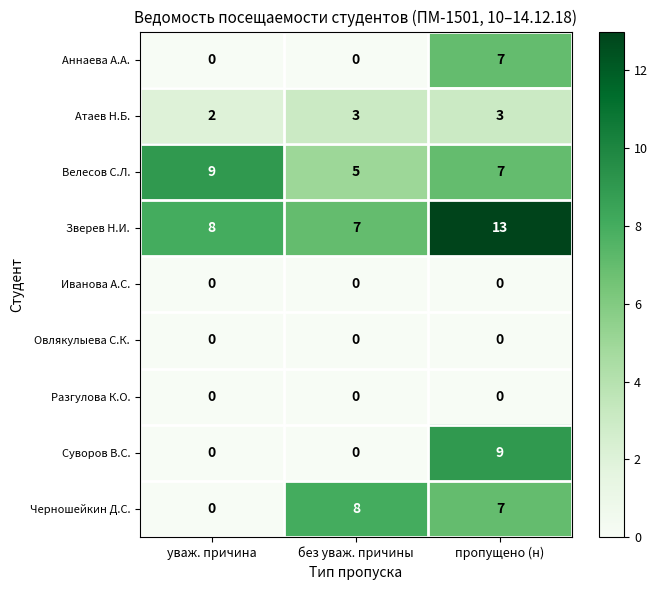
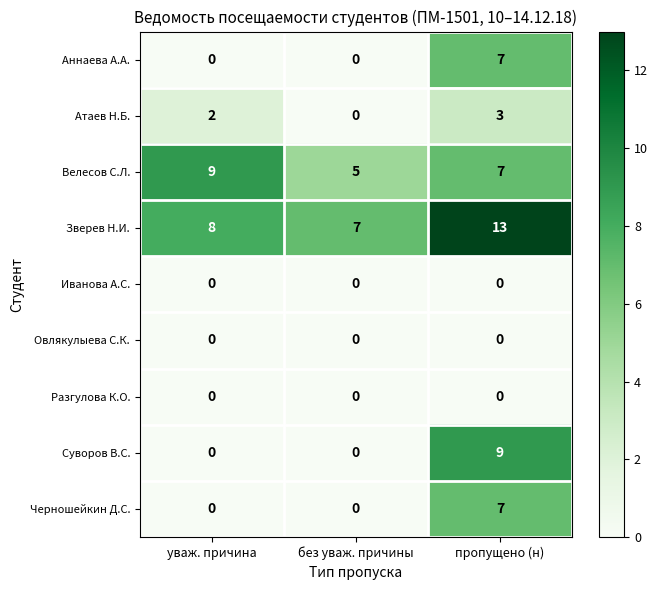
  {
    "Аннаева А.А.": {
      "уваж. причина": 0,
      "без уваж. причины": 0,
      "пропущено (н)": 7
    },
    "Атаев Н.Б.": {
      "уваж. причина": 2,
-     "без уваж. причины": 3,
+     "без уваж. причины": 0,
      "пропущено (н)": 3
    },
    "Велесов С.Л.": {
      "уваж. причина": 9,
      "без уваж. причины": 5,
      "пропущено (н)": 7
    },
    "Зверев Н.И.": {
      "уваж. причина": 8,
      "без уваж. причины": 7,
      "пропущено (н)": 13
    },
    "Иванова А.С.": {
      "уваж. причина": 0,
      "без уваж. причины": 0,
      "пропущено (н)": 0
    },
    "Овлякулыева С.К.": {
      "уваж. причина": 0,
      "без уваж. причины": 0,
      "пропущено (н)": 0
    },
    "Разгулова К.О.": {
      "уваж. причина": 0,
      "без уваж. причины": 0,
      "пропущено (н)": 0
    },
    "Суворов В.С.": {
      "уваж. причина": 0,
      "без уваж. причины": 0,
      "пропущено (н)": 9
    },
    "Черношейкин Д.С.": {
      "уваж. причина": 0,
-     "без уваж. причины": 8,
+     "без уваж. причины": 0,
      "пропущено (н)": 7
    }
  }
